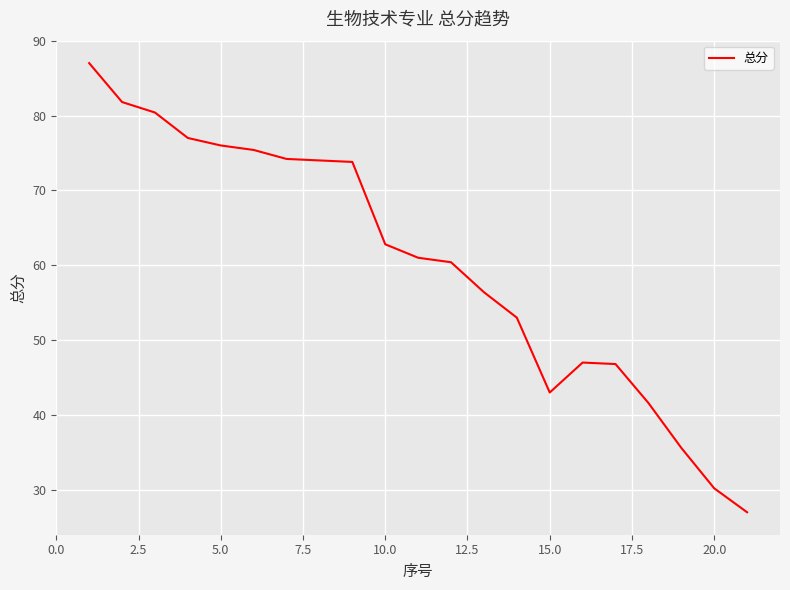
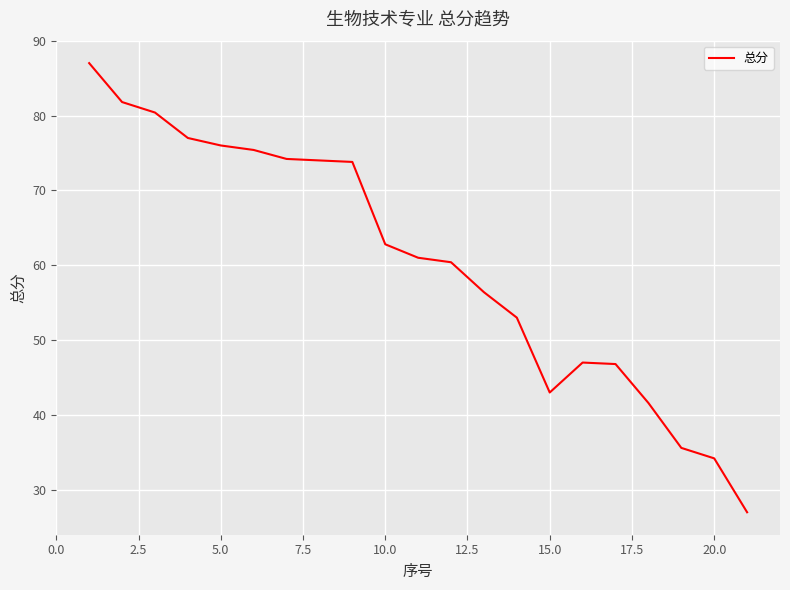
  {
    "5.0": 76,
    "10.0": 63,
    "15.0": 43,
-   "20.0": 30
+   "20.0": 34
  }
